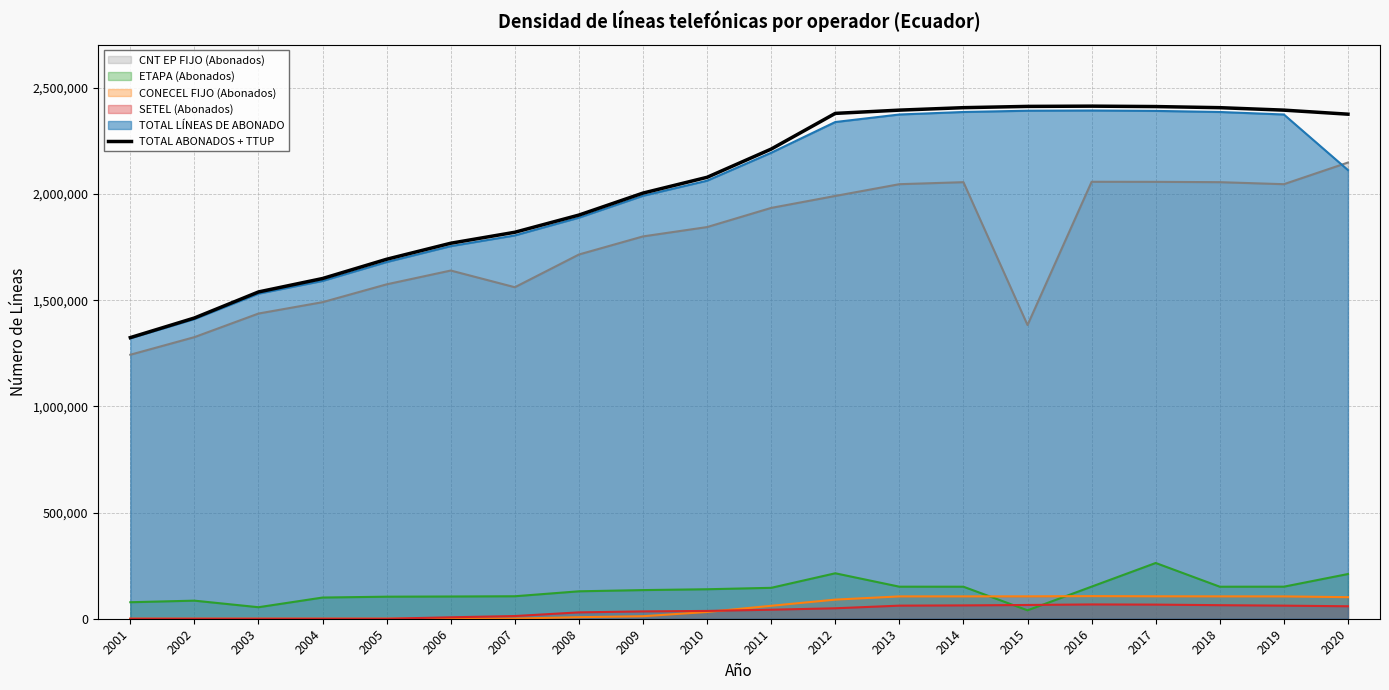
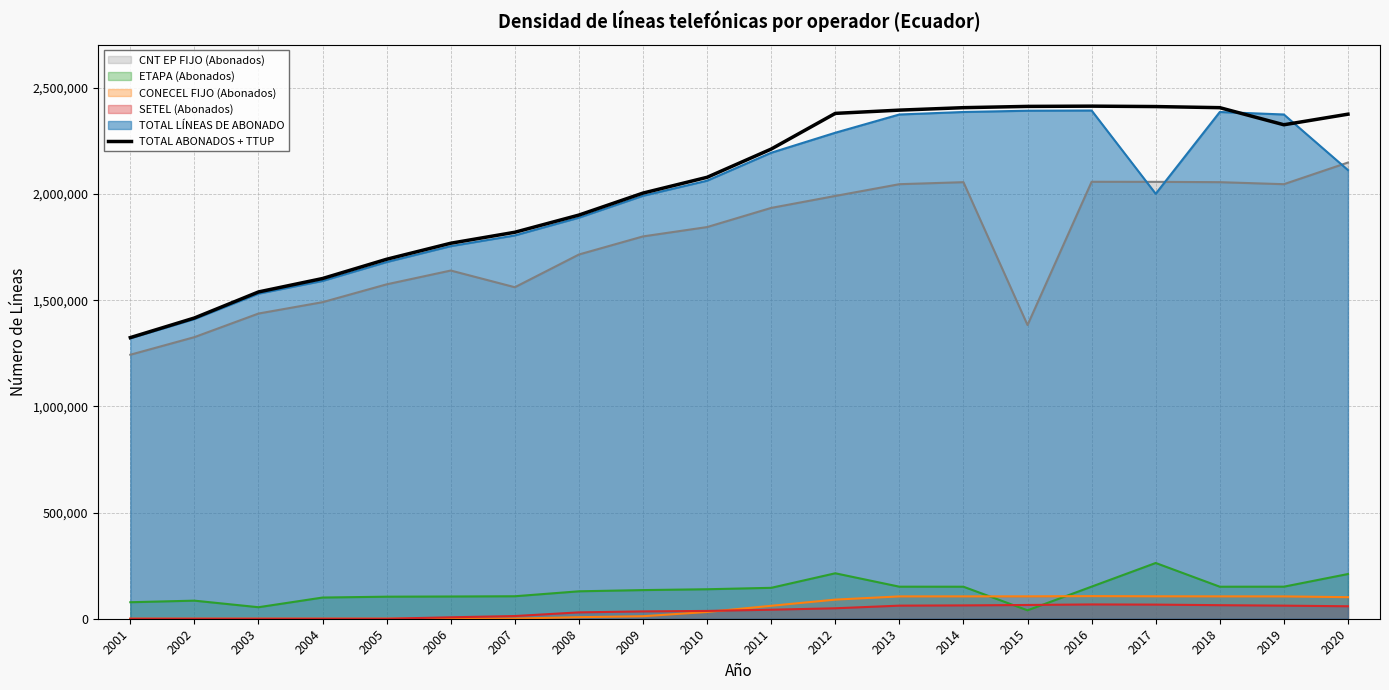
  {
    "CNT EP FIJO (Abonados)": {
      "2001": "1,240,000",
      "2002": "1,330,000",
      "2003": "1,440,000",
      "2004": "1,490,000",
      "2005": "1,570,000",
      "2006": "1,640,000",
      "2007": "1,560,000",
      "2008": "1,720,000",
      "2009": "1,800,000",
      "2010": "1,840,000",
      "2011": "1,930,000",
      "2012": "1,990,000",
      "2013": "2,050,000",
      "2014": "2,060,000",
      "2015": "1,380,000",
      "2016": "2,060,000",
      "2017": "2,060,000",
      "2018": "2,060,000",
      "2019": "2,050,000",
      "2020": "2,150,000"
    },
    "ETAPA (Abonados)": {
      "2001": "80,000",
      "2002": "90,000",
      "2003": "50,000",
      "2004": "100,000",
      "2005": "100,000",
      "2006": "100,000",
      "2007": "110,000",
      "2008": "130,000",
      "2009": "130,000",
      "2010": "140,000",
      "2011": "150,000",
      "2012": "210,000",
      "2013": "150,000",
      "2014": "150,000",
      "2015": "40,000",
      "2016": "150,000",
      "2017": "260,000",
      "2018": "150,000",
      "2019": "150,000",
      "2020": "210,000"
    },
    "TOTAL LÍNEAS DE ABONADO": {
      "2005": "1,680,000",
      "2006": "1,750,000",
      "2007": "1,800,000",
      "2008": "1,890,000",
      "2009": "1,990,000",
      "2010": "2,060,000",
      "2011": "2,190,000",
-     "2012": "2,340,000",
+     "2012": "2,290,000",
      "2013": "2,370,000",
      "2014": "2,390,000",
      "2015": "2,390,000",
      "2016": "2,390,000",
-     "2017": "2,390,000",
+     "2017": "2,000,000",
      "2018": "2,390,000",
      "2019": "2,370,000",
      "2020": "2,110,000"
    },
    "TOTAL ABONADOS + TTUP": {
      "2005": "1,690,000",
      "2006": "1,770,000",
      "2007": "1,820,000",
      "2008": "1,900,000",
      "2009": "2,000,000",
      "2010": "2,080,000",
      "2011": "2,210,000",
      "2012": "2,380,000",
      "2013": "2,390,000",
      "2014": "2,410,000",
      "2015": "2,410,000",
      "2016": "2,410,000",
      "2017": "2,410,000",
      "2018": "2,410,000",
-     "2019": "2,390,000",
+     "2019": "2,330,000",
      "2020": "2,380,000"
    }
  }
